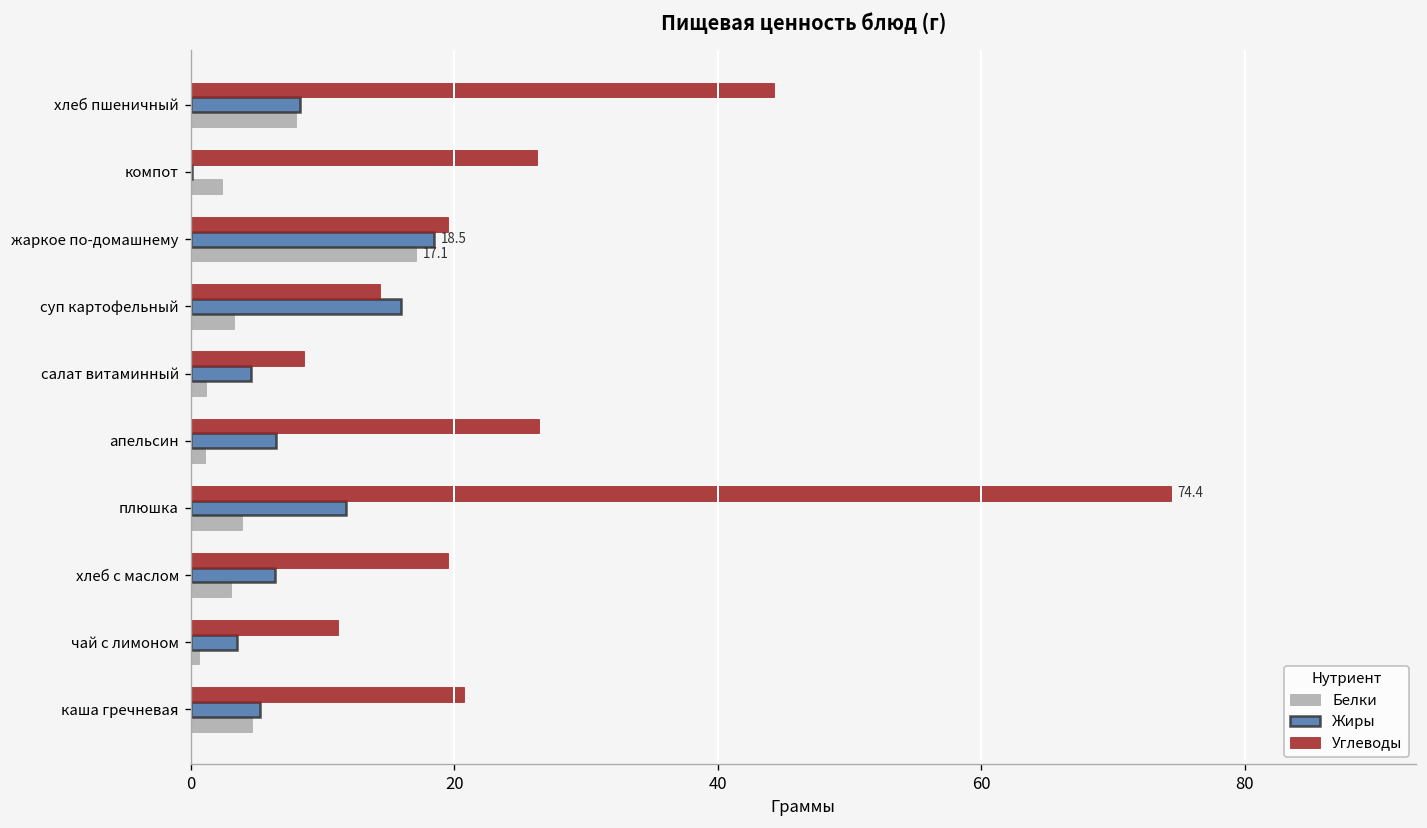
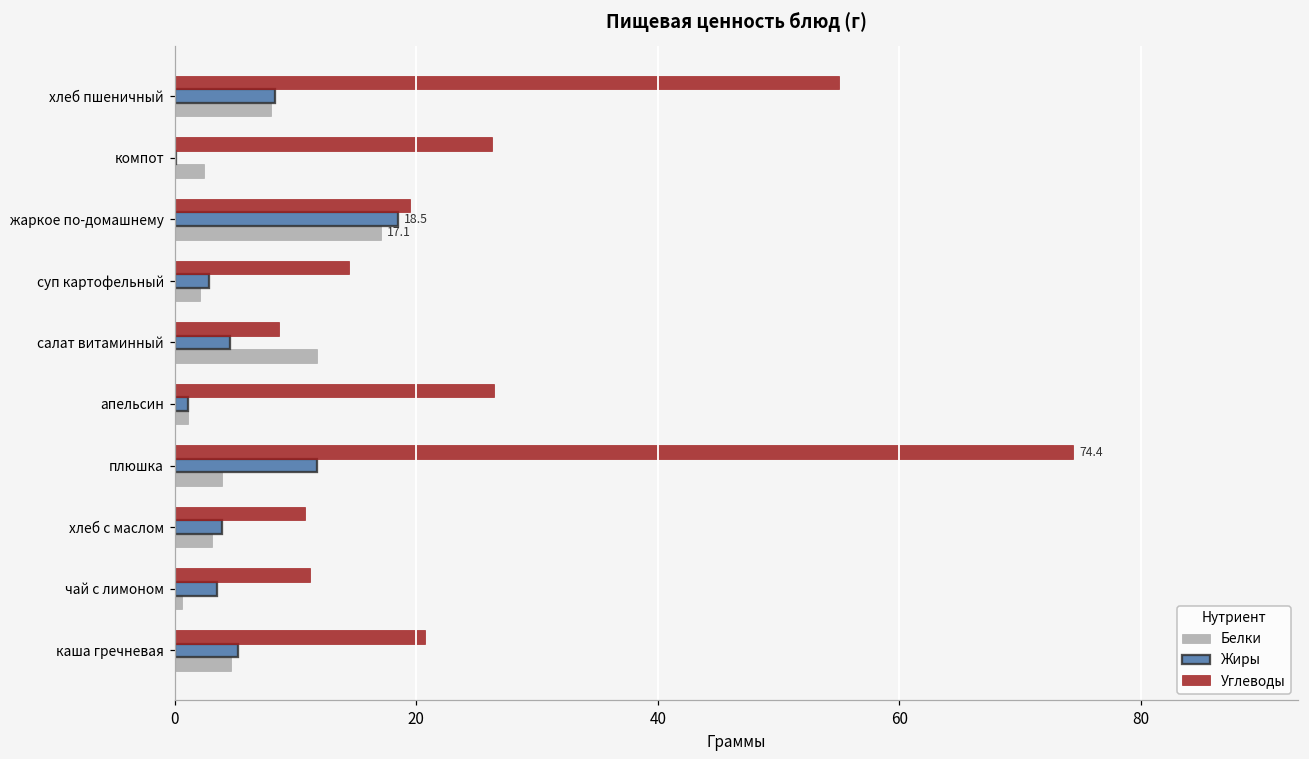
  {
    "Белки": {
      "хлеб пшеничный": 8.0,
      "компот": 2.4,
-     "суп картофельный": 3.3,
-     "салат витаминный": 1.2,
+     "суп картофельный": 2.1,
+     "салат витаминный": 11.8,
      "апельсин": 1.1,
      "плюшка": 3.9,
      "хлеб с маслом": 3.1,
      "чай с лимоном": 0.6,
      "каша гречневая": 4.7
    },
    "Жиры": {
      "хлеб пшеничный": 8.3,
-     "суп картофельный": 16.0,
+     "суп картофельный": 2.8,
      "салат витаминный": 4.6,
-     "апельсин": 6.5,
+     "апельсин": 1.1,
      "плюшка": 11.8,
-     "хлеб с маслом": 6.4,
+     "хлеб с маслом": 3.9,
      "чай с лимоном": 3.5,
      "каша гречневая": 5.3
    },
    "Углеводы": {
-     "хлеб пшеничный": 44.3,
+     "хлеб пшеничный": 55.0,
      "компот": 26.3,
      "жаркое по-домашнему": 19.5,
      "суп картофельный": 14.4,
      "салат витаминный": 8.6,
      "апельсин": 26.5,
-     "хлеб с маслом": 19.5,
+     "хлеб с маслом": 10.8,
      "чай с лимоном": 11.2,
      "каша гречневая": 20.7
    }
  }
